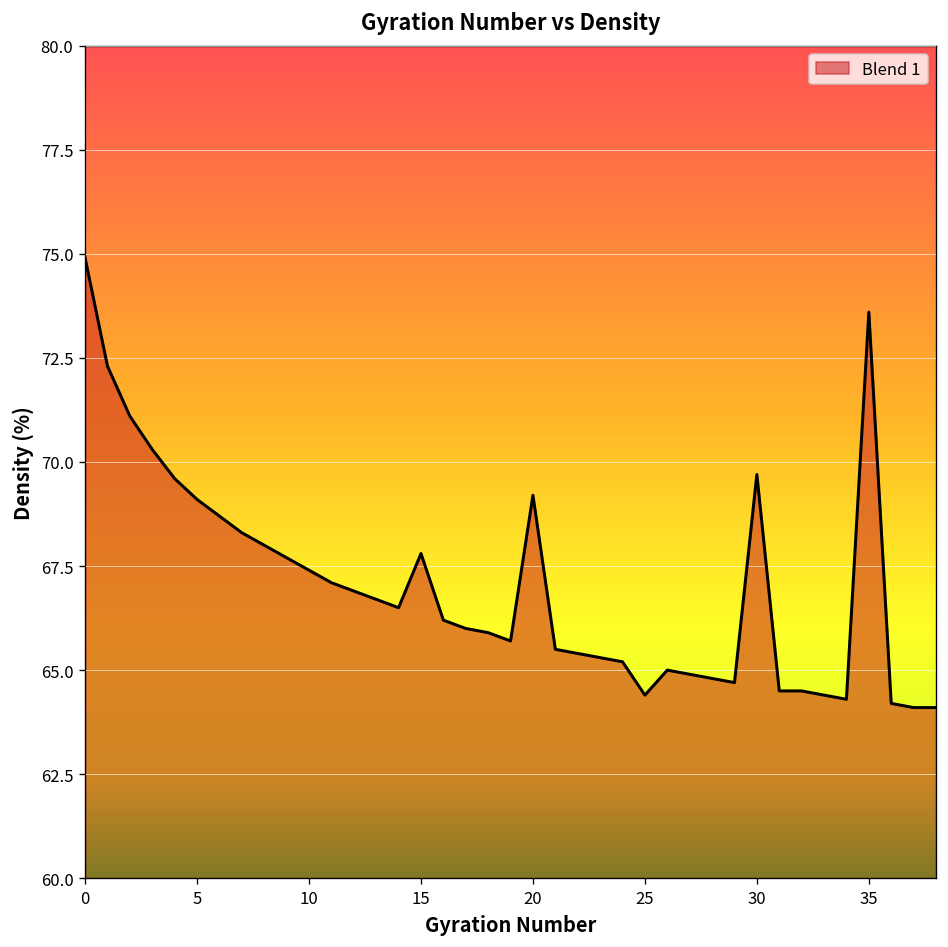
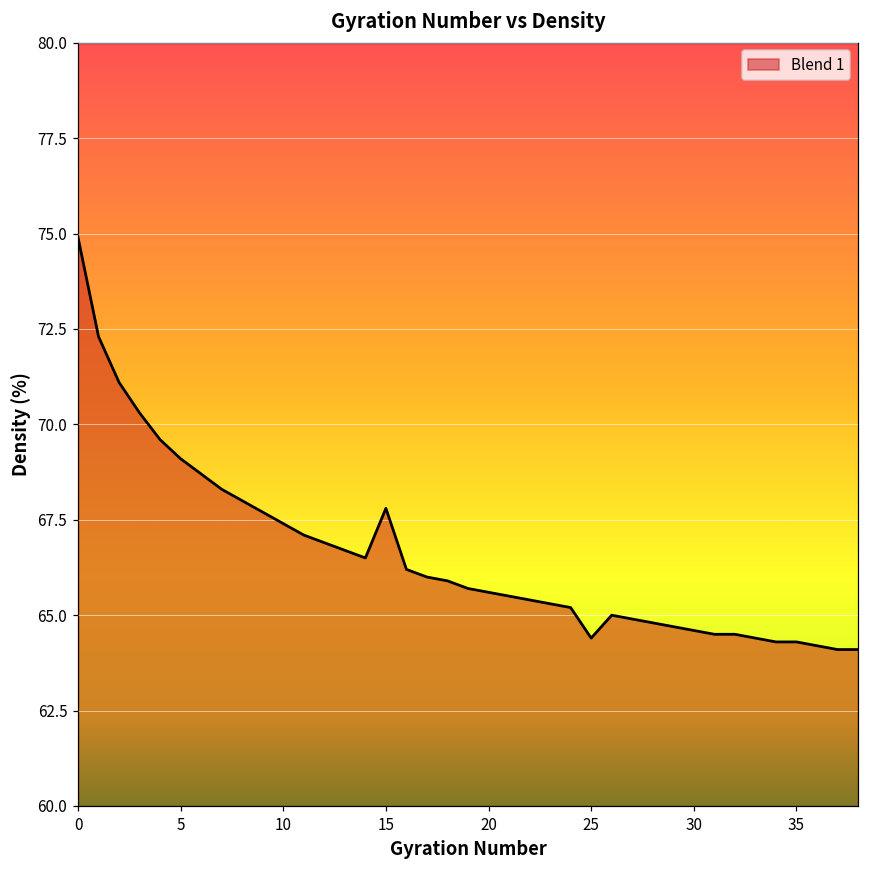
  {
    "0": 74.9,
    "5": 69.1,
    "10": 67.4,
    "15": 67.8,
-   "20": 69.2,
+   "20": 65.6,
    "25": 64.4,
-   "30": 69.7,
-   "35": 73.6
+   "30": 64.6,
+   "35": 64.3
  }
